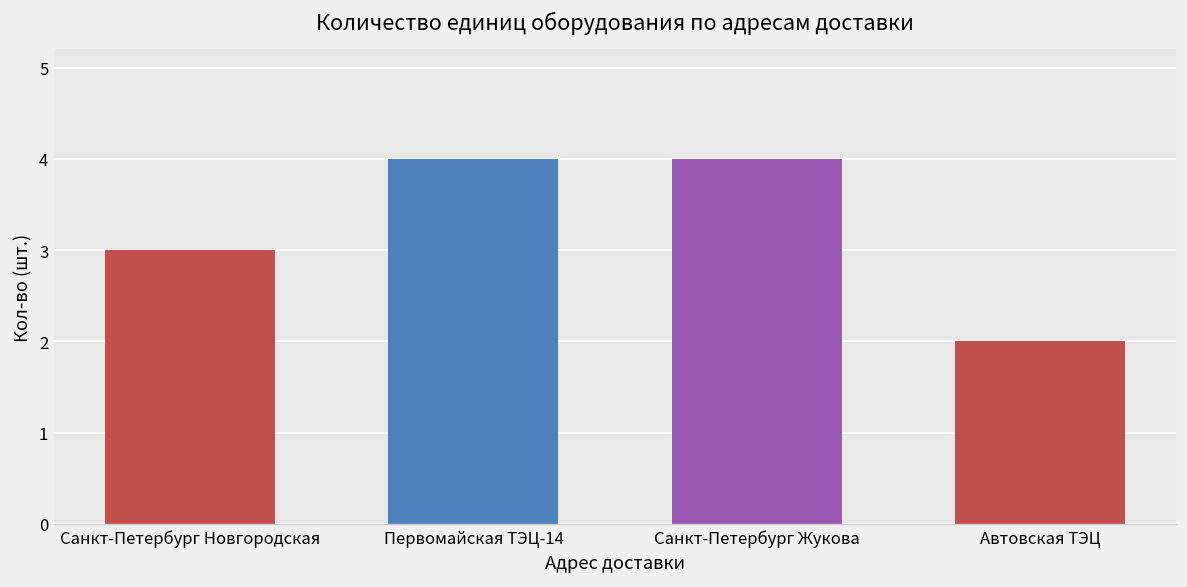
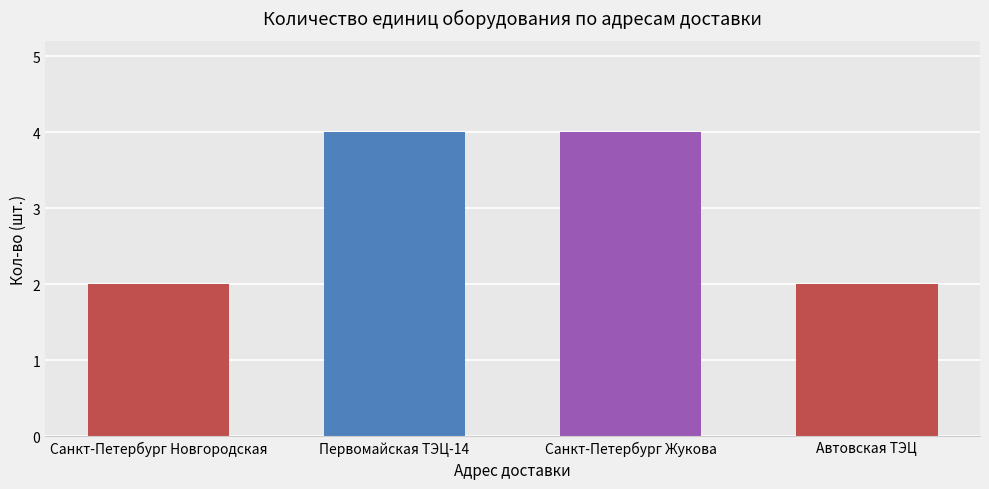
  {
-   "Санкт-Петербург Новгородская": 3,
+   "Санкт-Петербург Новгородская": 2,
    "Первомайская ТЭЦ-14": 4,
    "Санкт-Петербург Жукова": 4,
    "Автовская ТЭЦ": 2
  }
